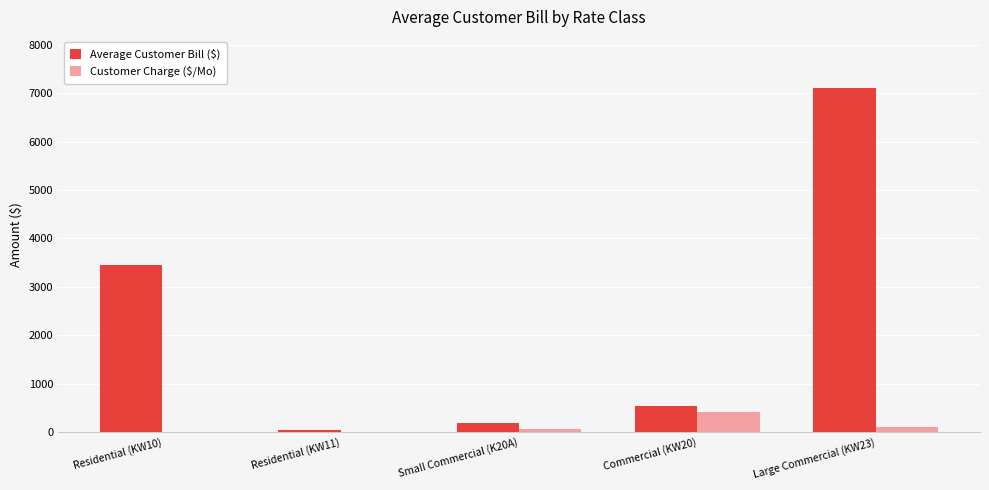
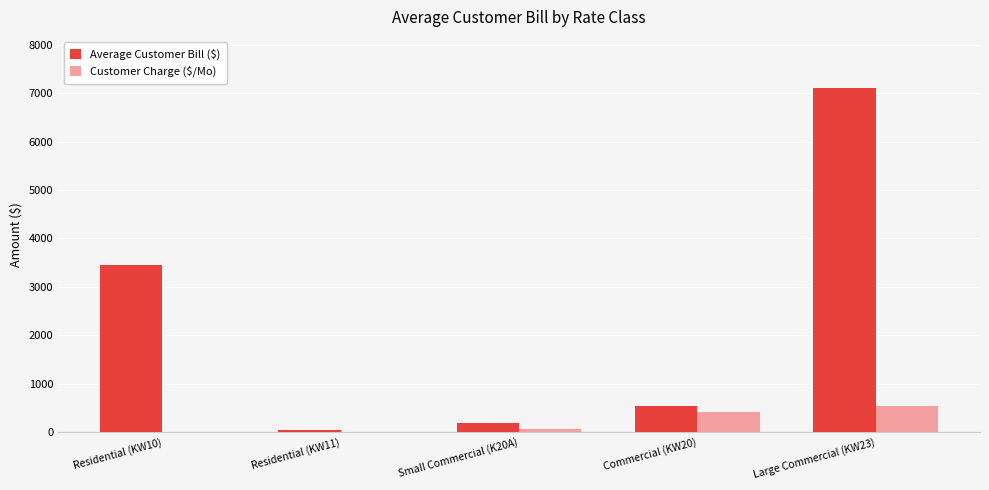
  {
    "Average Customer Bill ($)": {
      "Residential (KW10)": 3500,
      "Residential (KW11)": 100,
      "Small Commercial (K20A)": 200,
      "Commercial (KW20)": 500,
      "Large Commercial (KW23)": 7100
    },
    "Customer Charge ($/Mo)": {
      "Small Commercial (K20A)": 100,
      "Commercial (KW20)": 400,
-     "Large Commercial (KW23)": 100
+     "Large Commercial (KW23)": 500
    }
  }
